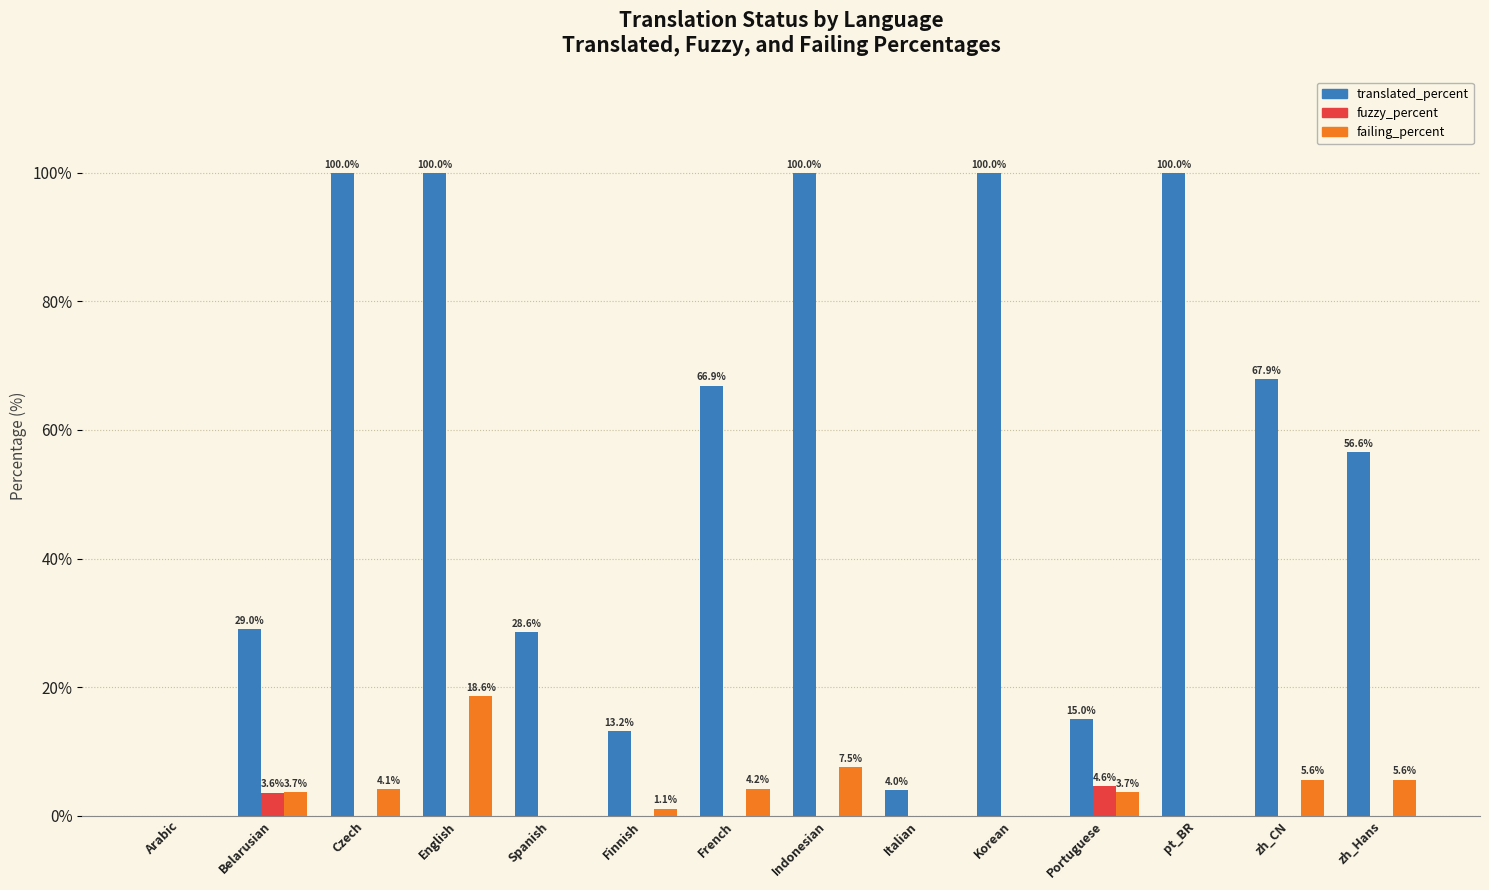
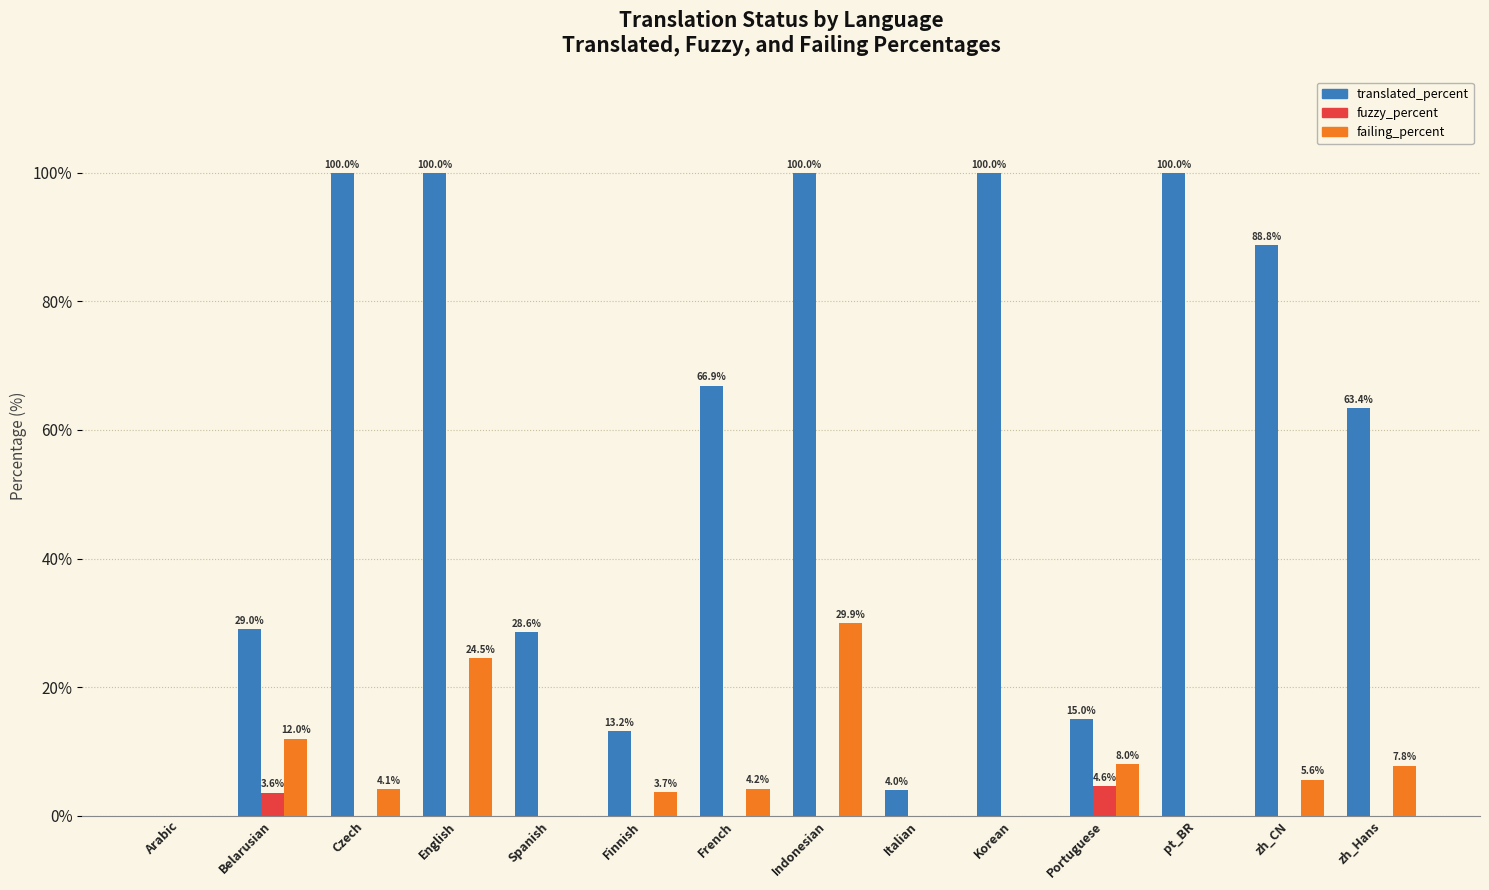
  {
    "translated_percent": {
      "Belarusian": "29.0%",
      "Czech": "100.0%",
      "English": "100.0%",
      "Spanish": "28.6%",
      "Finnish": "13.2%",
      "French": "66.9%",
      "Indonesian": "100.0%",
      "Italian": "4.0%",
      "Korean": "100.0%",
      "Portuguese": "15.0%",
      "pt_BR": "100.0%",
-     "zh_CN": "67.9%",
-     "zh_Hans": "56.6%"
+     "zh_CN": "88.8%",
+     "zh_Hans": "63.4%"
    },
    "fuzzy_percent": {
      "Belarusian": "3.6%",
      "Portuguese": "4.6%"
    },
    "failing_percent": {
-     "Belarusian": "3.7%",
+     "Belarusian": "12.0%",
      "Czech": "4.1%",
-     "English": "18.6%",
-     "Finnish": "1.1%",
+     "English": "24.5%",
+     "Finnish": "3.7%",
      "French": "4.2%",
-     "Indonesian": "7.5%",
-     "Portuguese": "3.7%",
+     "Indonesian": "29.9%",
+     "Portuguese": "8.0%",
      "zh_CN": "5.6%",
-     "zh_Hans": "5.6%"
+     "zh_Hans": "7.8%"
    }
  }
